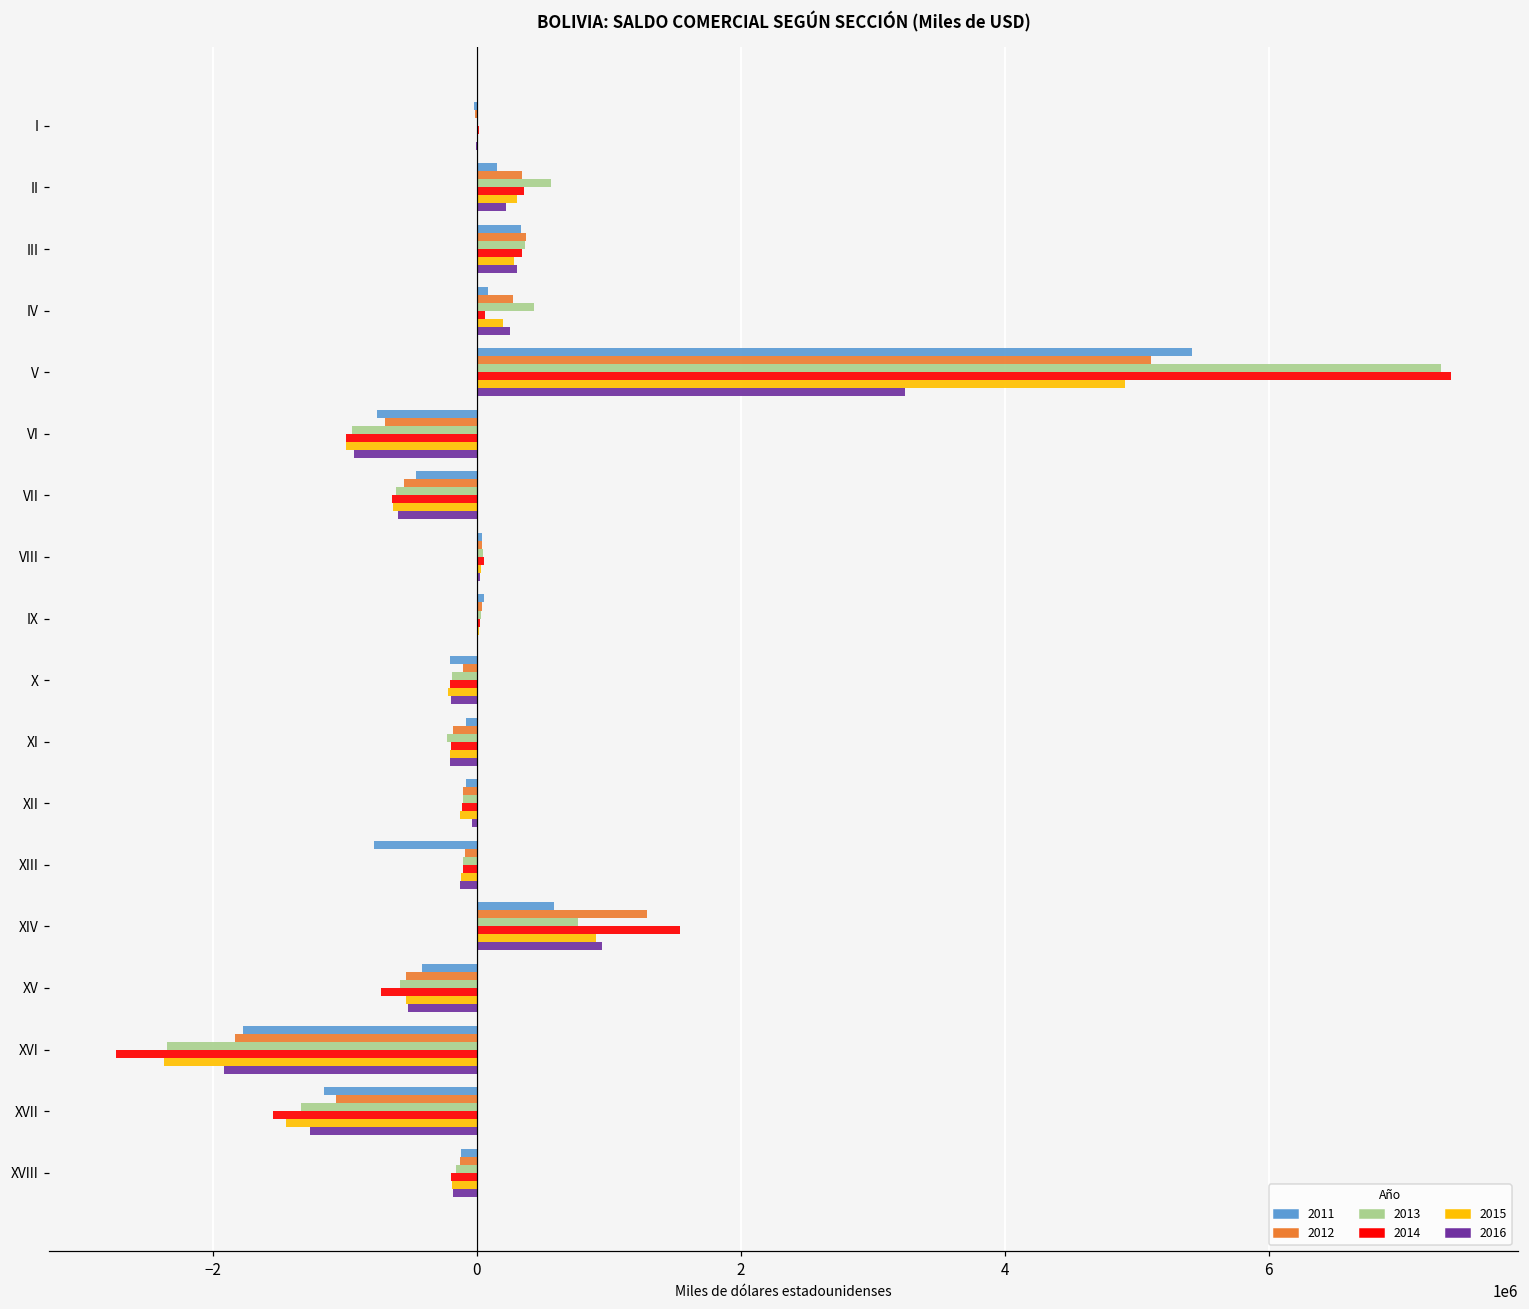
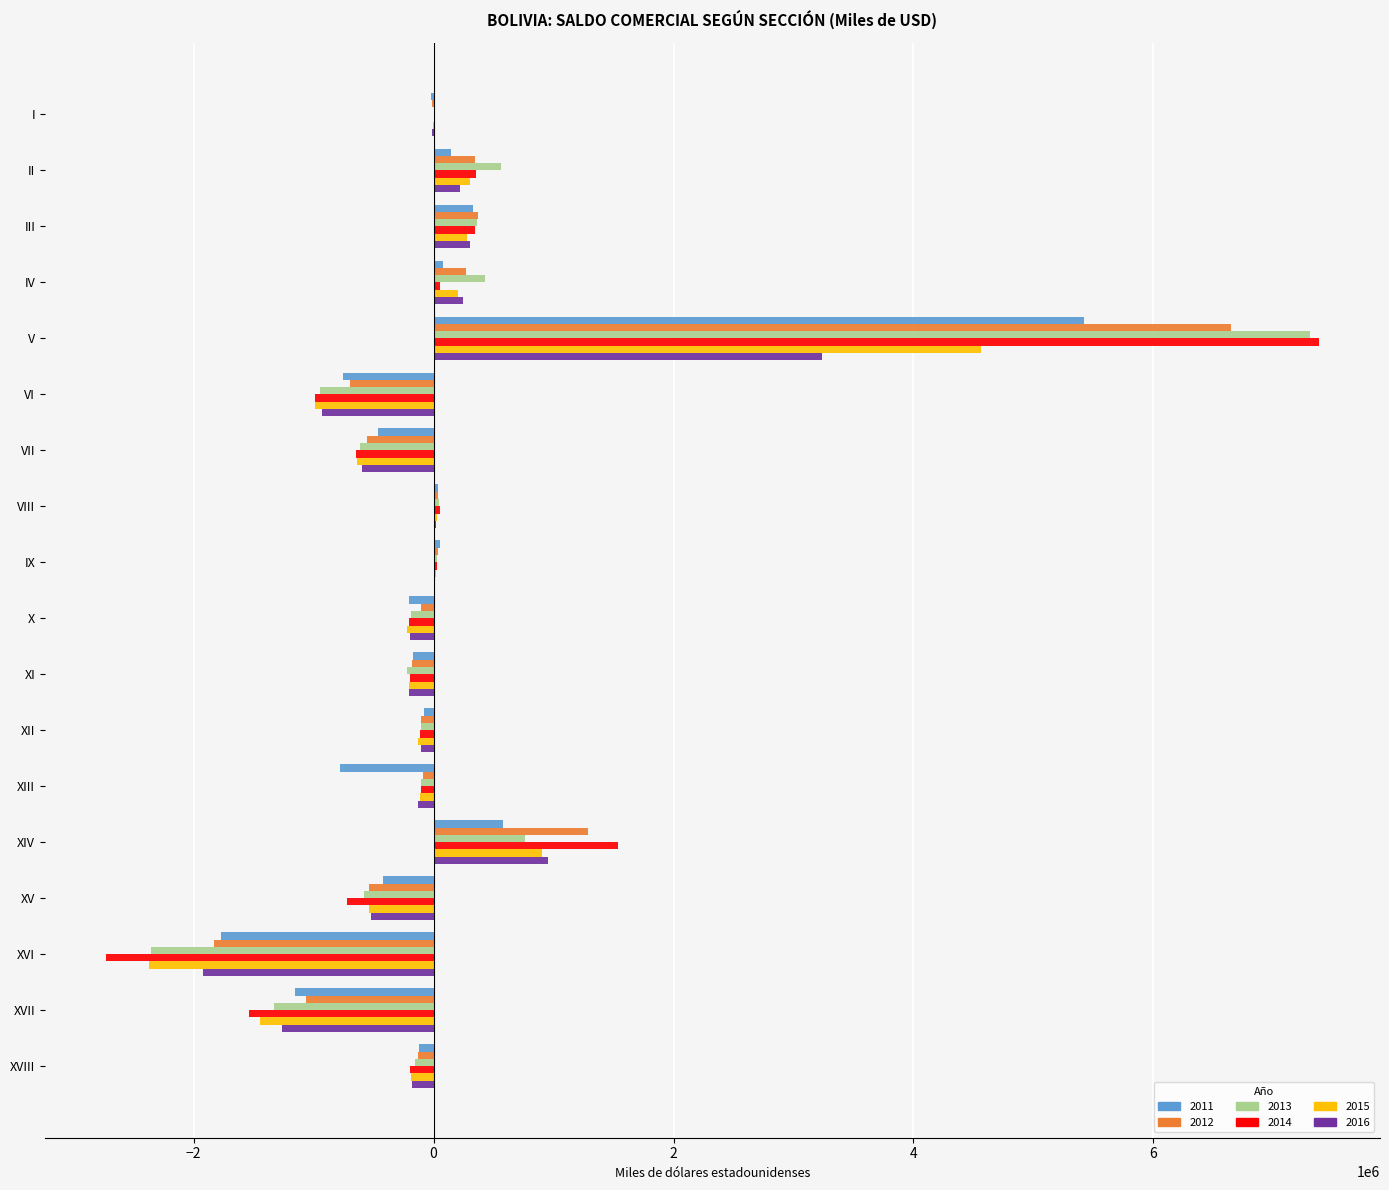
  {
    "2011": {
      "II": 150000,
      "III": 330000,
      "IV": 80000,
      "V": 5420000,
      "VI": -760000,
      "VII": -460000,
      "VIII": 40000,
      "IX": 60000,
      "X": -210000,
-     "XI": -80000,
+     "XI": -170000,
      "XII": -80000,
      "XIII": -780000,
      "XIV": 580000,
      "XV": -420000,
      "XVI": -1770000,
      "XVII": -1160000,
      "XVIII": -120000
    },
    "2012": {
      "II": 340000,
      "III": 370000,
      "IV": 270000,
-     "V": 5110000,
+     "V": 6650000,
      "VI": -700000,
      "VII": -560000,
      "VIII": 40000,
      "IX": 30000,
      "X": -100000,
      "XI": -180000,
      "XII": -110000,
      "XIII": -90000,
      "XIV": 1290000,
      "XV": -540000,
      "XVI": -1830000,
      "XVII": -1060000,
      "XVIII": -130000
    },
    "2013": {
      "II": 560000,
      "III": 360000,
      "IV": 430000,
      "V": 7300000,
      "VI": -950000,
      "VII": -620000,
      "VIII": 40000,
      "IX": 30000,
      "X": -190000,
      "XI": -230000,
      "XII": -110000,
      "XIII": -110000,
      "XIV": 770000,
      "XV": -580000,
      "XVI": -2350000,
      "XVII": -1330000,
      "XVIII": -160000
    },
    "2014": {
      "II": 360000,
      "III": 340000,
      "IV": 60000,
      "V": 7380000,
      "VI": -990000,
      "VII": -650000,
      "VIII": 50000,
      "IX": 30000,
      "X": -200000,
      "XI": -200000,
      "XII": -120000,
      "XIII": -100000,
      "XIV": 1540000,
      "XV": -730000,
      "XVI": -2730000,
      "XVII": -1540000,
      "XVIII": -200000
    },
    "2015": {
      "II": 310000,
      "III": 280000,
      "IV": 200000,
-     "V": 4910000,
+     "V": 4560000,
      "VI": -990000,
      "VII": -640000,
      "VIII": 30000,
      "X": -220000,
      "XI": -210000,
      "XII": -130000,
      "XIII": -120000,
      "XIV": 900000,
      "XV": -540000,
      "XVI": -2370000,
      "XVII": -1450000,
      "XVIII": -190000
    },
    "2016": {
      "II": 220000,
      "III": 300000,
      "IV": 250000,
      "V": 3240000,
      "VI": -930000,
      "VII": -600000,
      "VIII": 20000,
      "X": -190000,
      "XI": -200000,
-     "XII": -30000,
+     "XII": -110000,
      "XIII": -130000,
      "XIV": 950000,
      "XV": -520000,
      "XVI": -1920000,
      "XVII": -1260000,
      "XVIII": -180000
    }
  }
